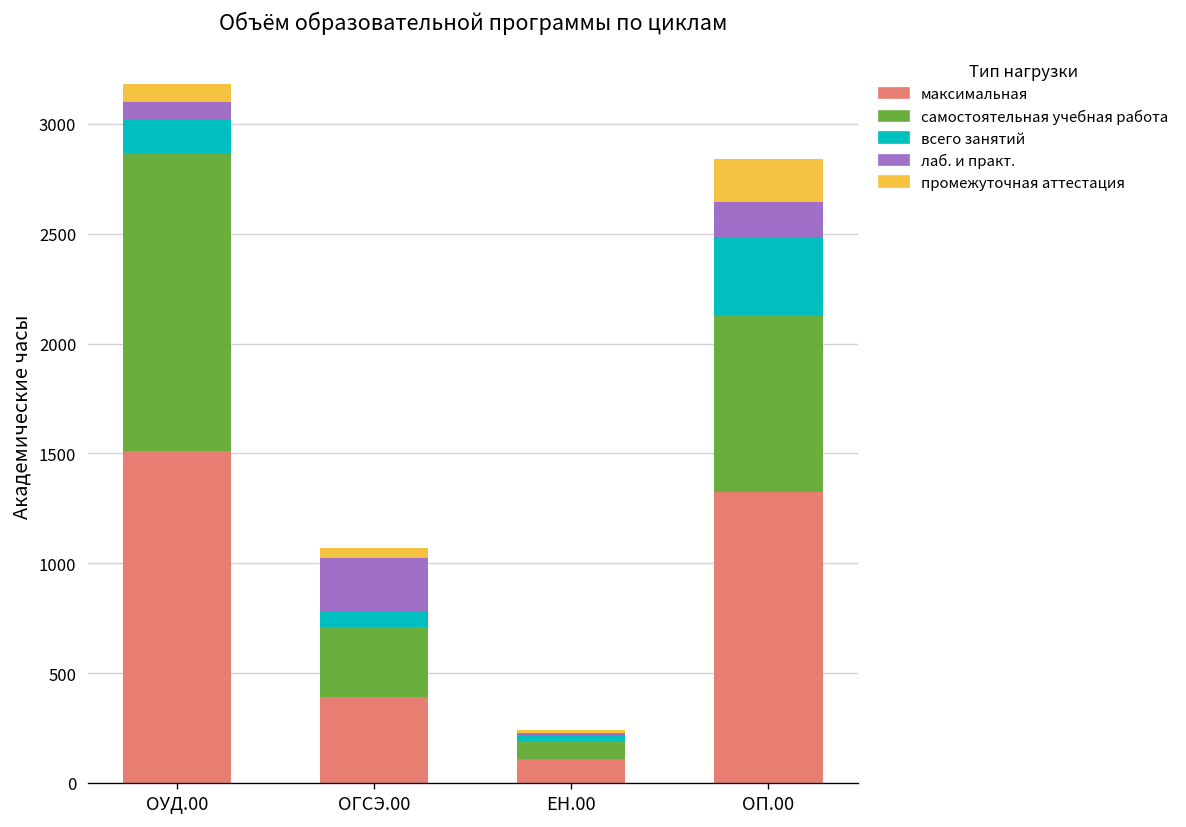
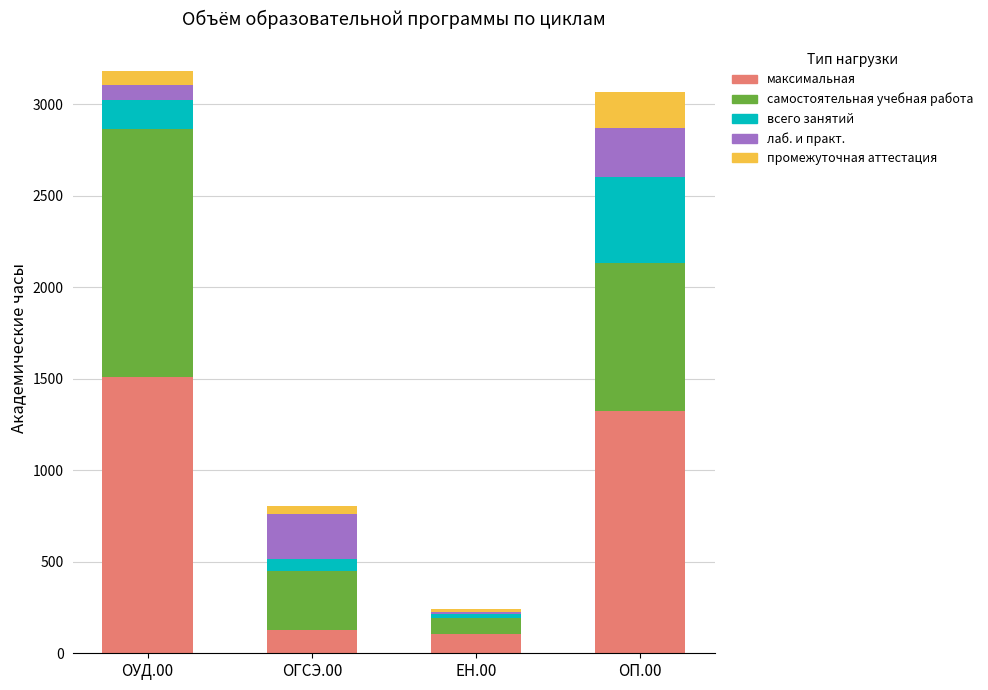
  {
    "максимальная": {
      "ОУД.00": 1510,
-     "ОГСЭ.00": 390,
+     "ОГСЭ.00": 130,
      "ЕН.00": 110,
      "ОП.00": 1320
    },
    "самостоятельная учебная работа": {
      "ОУД.00": 1360,
      "ОГСЭ.00": 320,
      "ЕН.00": 80,
      "ОП.00": 810
    },
    "всего занятий": {
      "ОУД.00": 160,
      "ОГСЭ.00": 70,
      "ЕН.00": 20,
-     "ОП.00": 360
+     "ОП.00": 470
    },
    "лаб. и практ.": {
      "ОУД.00": 80,
      "ОГСЭ.00": 250,
-     "ОП.00": 160
+     "ОП.00": 270
    },
    "промежуточная аттестация": {
      "ОУД.00": 80,
      "ОГСЭ.00": 40,
      "ОП.00": 200
    }
  }
